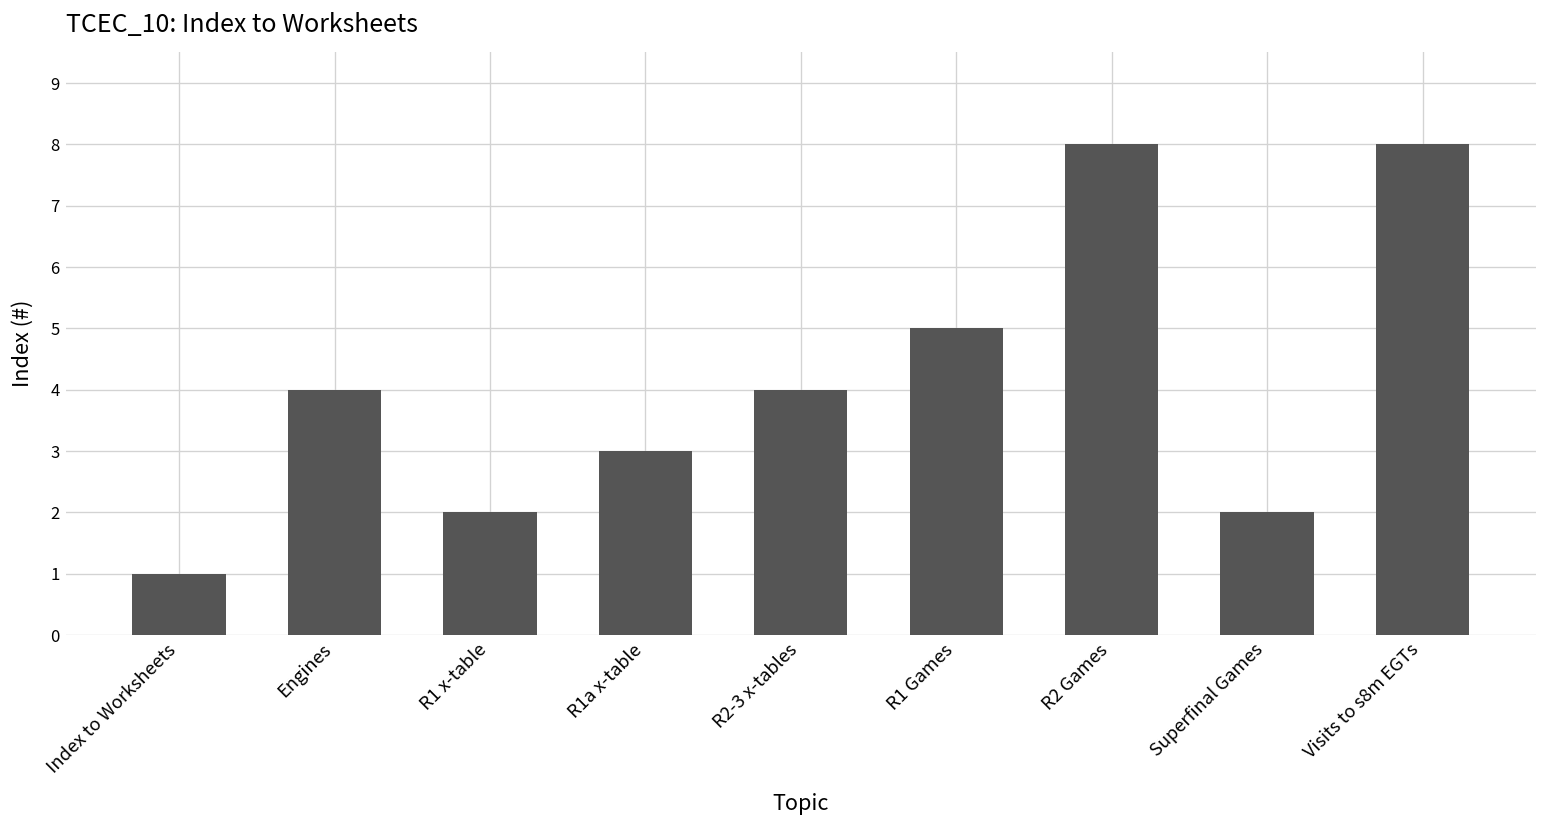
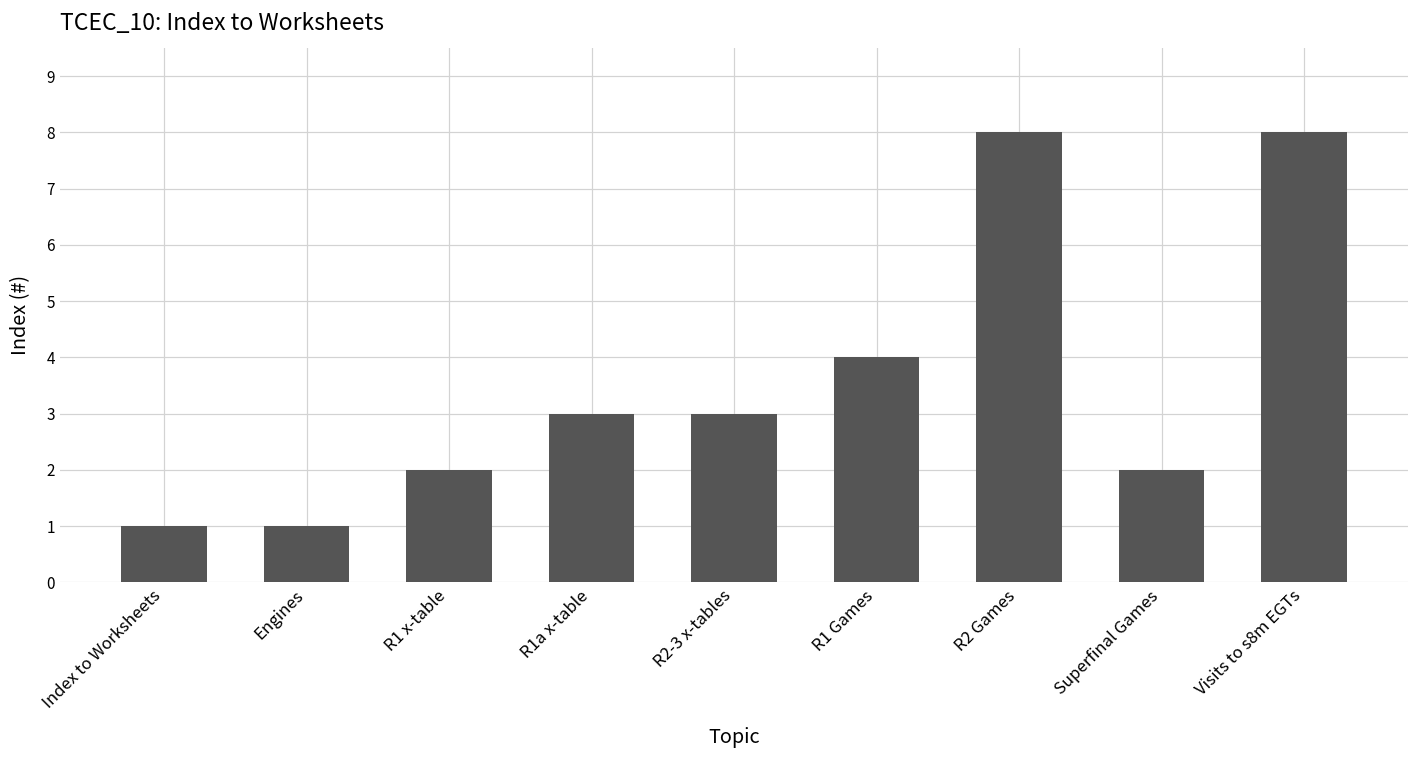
  {
    "Index to Worksheets": 1,
-   "Engines": 4,
+   "Engines": 1,
    "R1 x-table": 2,
    "R1a x-table": 3,
-   "R2-3 x-tables": 4,
-   "R1 Games": 5,
+   "R2-3 x-tables": 3,
+   "R1 Games": 4,
    "R2 Games": 8,
    "Superfinal Games": 2,
    "Visits to s8m EGTs": 8
  }
